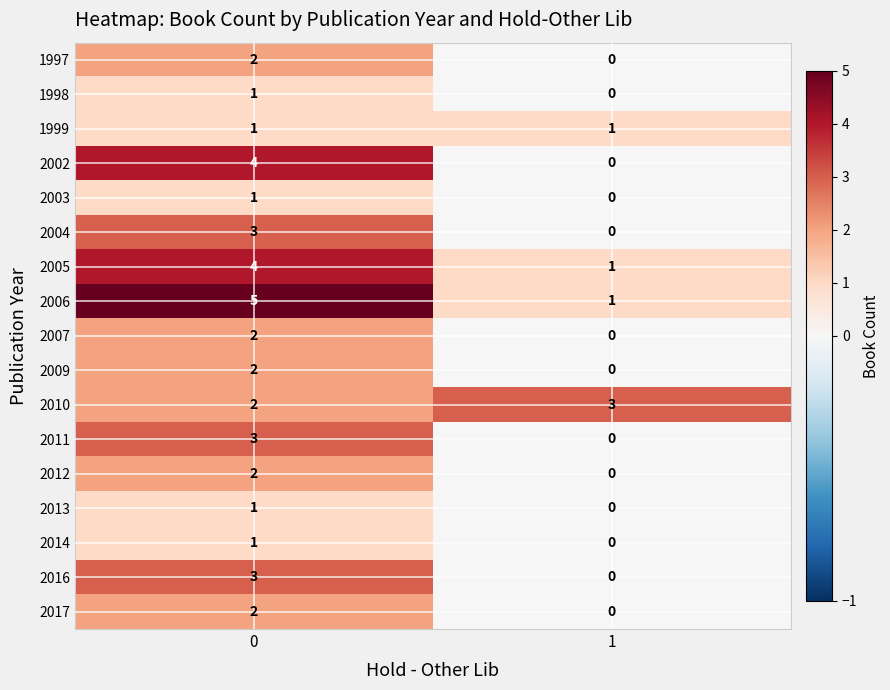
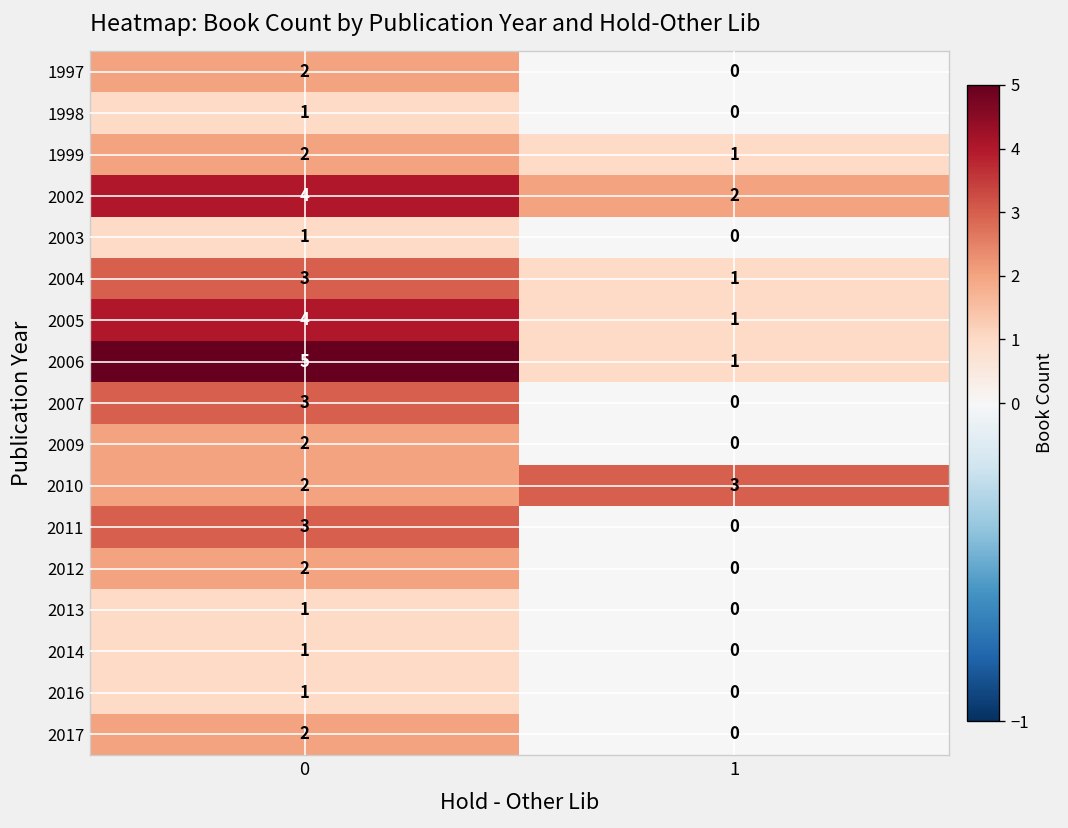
  {
    "1997": {
      "0": 2,
      "1": 0
    },
    "1998": {
      "0": 1,
      "1": 0
    },
    "1999": {
-     "0": 1,
+     "0": 2,
      "1": 1
    },
    "2002": {
      "0": 4,
-     "1": 0
+     "1": 2
    },
    "2003": {
      "0": 1,
      "1": 0
    },
    "2004": {
      "0": 3,
-     "1": 0
+     "1": 1
    },
    "2005": {
      "0": 4,
      "1": 1
    },
    "2006": {
      "0": 5,
      "1": 1
    },
    "2007": {
-     "0": 2,
+     "0": 3,
      "1": 0
    },
    "2009": {
      "0": 2,
      "1": 0
    },
    "2010": {
      "0": 2,
      "1": 3
    },
    "2011": {
      "0": 3,
      "1": 0
    },
    "2012": {
      "0": 2,
      "1": 0
    },
    "2013": {
      "0": 1,
      "1": 0
    },
    "2014": {
      "0": 1,
      "1": 0
    },
    "2016": {
-     "0": 3,
+     "0": 1,
      "1": 0
    },
    "2017": {
      "0": 2,
      "1": 0
    }
  }
